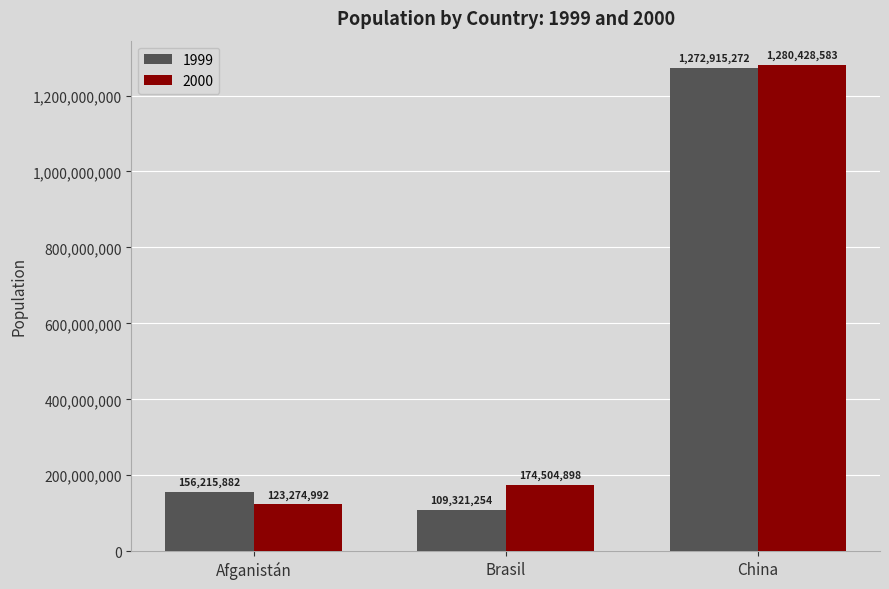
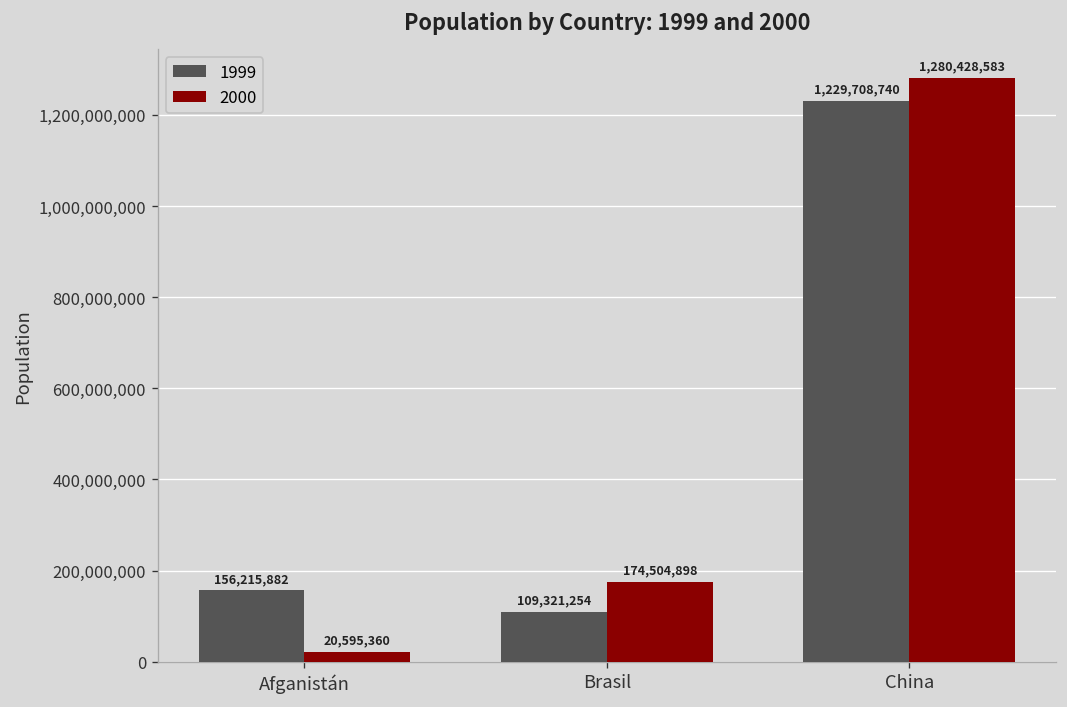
  {
    "1999": {
      "Afganistán": "156,215,882",
      "Brasil": "109,321,254",
-     "China": "1,272,915,272"
+     "China": "1,229,708,740"
    },
    "2000": {
-     "Afganistán": "123,274,992",
+     "Afganistán": "20,595,360",
      "Brasil": "174,504,898",
      "China": "1,280,428,583"
    }
  }
